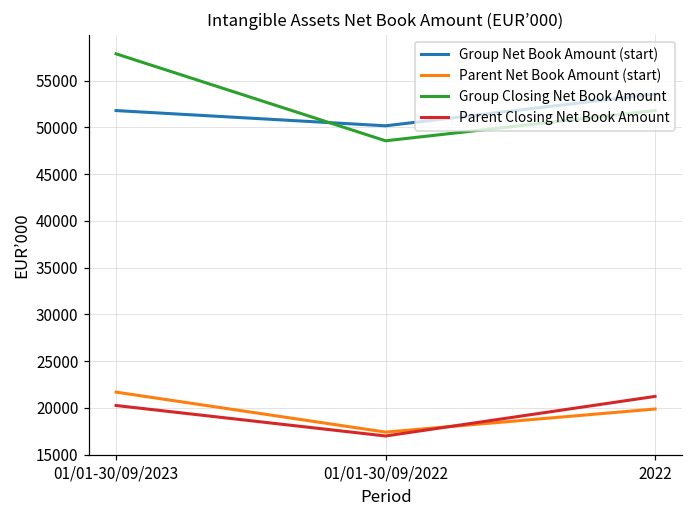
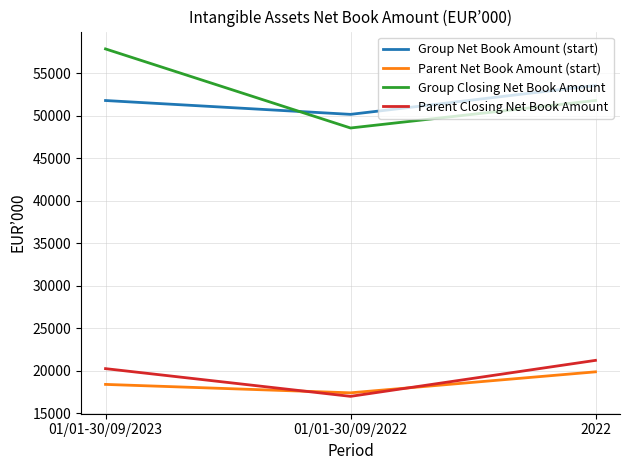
  {
    "Group Net Book Amount (start)": {
      "01/01-30/09/2023": 52000,
      "01/01-30/09/2022": 50000
    },
    "Parent Net Book Amount (start)": {
-     "01/01-30/09/2023": 22000,
+     "01/01-30/09/2023": 18000,
      "01/01-30/09/2022": 17000,
      "2022": 20000
    },
    "Group Closing Net Book Amount": {
      "01/01-30/09/2023": 58000,
      "01/01-30/09/2022": 49000
    },
    "Parent Closing Net Book Amount": {
      "01/01-30/09/2023": 20000,
      "01/01-30/09/2022": 17000,
      "2022": 21000
    }
  }
